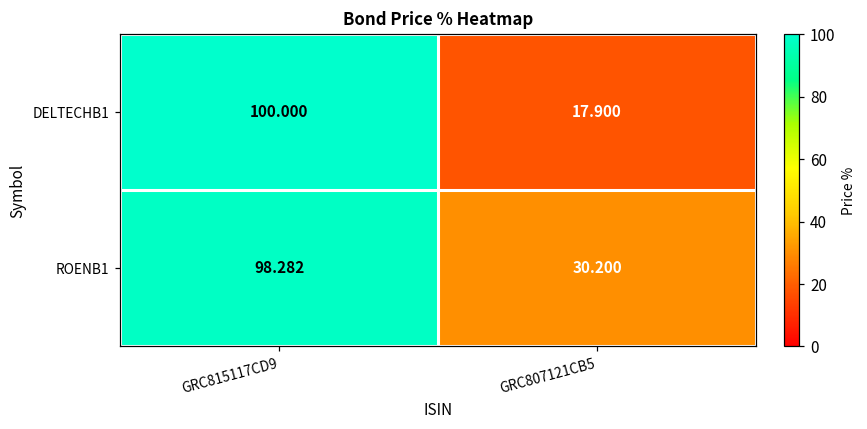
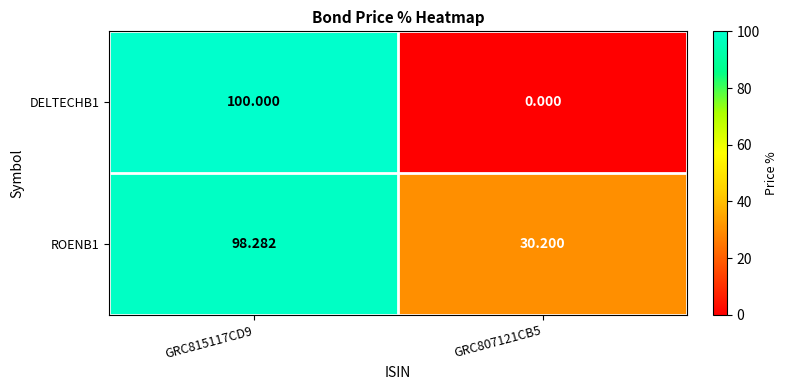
  {
    "DELTECHB1": {
      "GRC815117CD9": 100.000,
-     "GRC807121CB5": 17.900
+     "GRC807121CB5": 0.000
    },
    "ROENB1": {
      "GRC815117CD9": 98.282,
      "GRC807121CB5": 30.200
    }
  }
